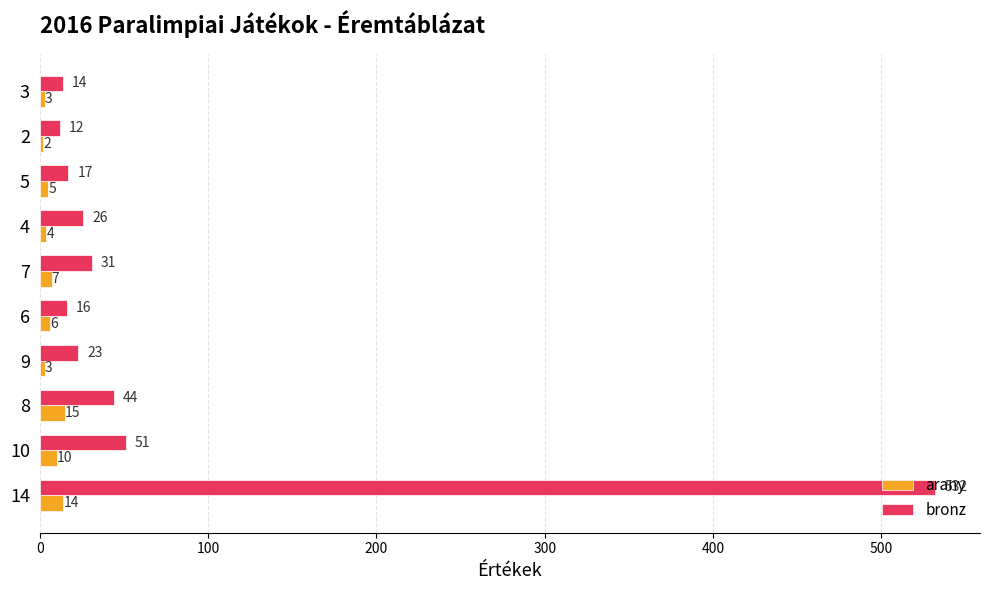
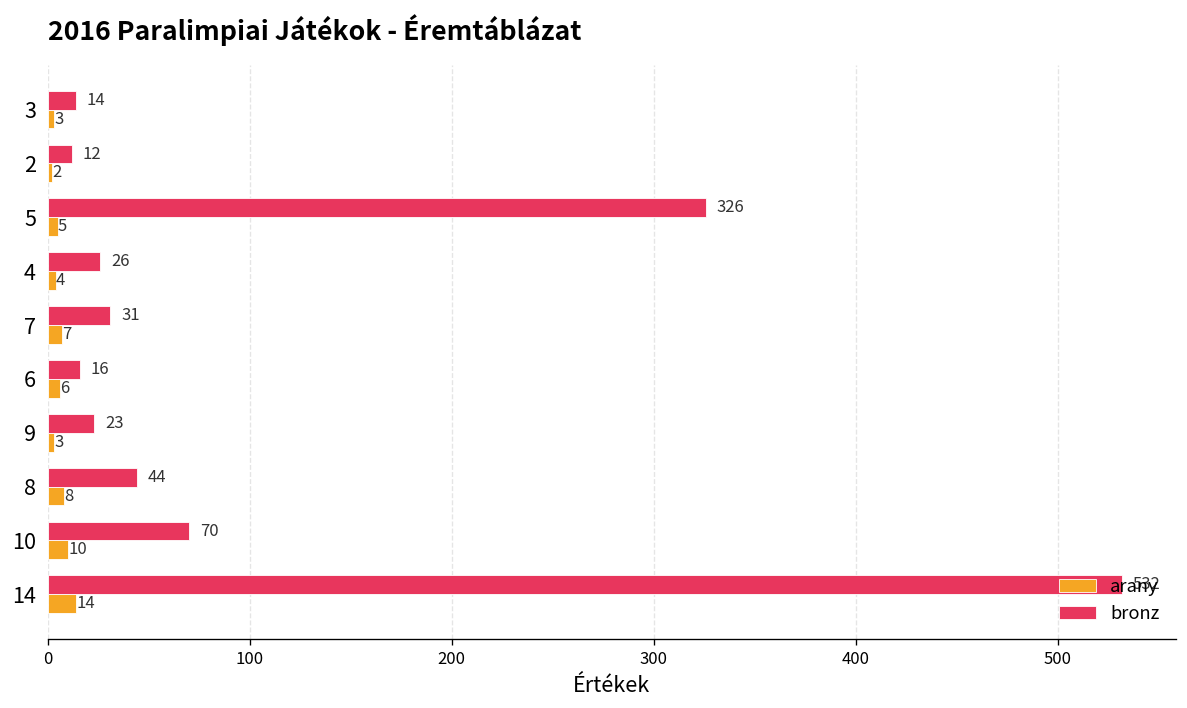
  {
    "arany": {
      "3": 3,
      "2": 2,
      "5": 5,
      "4": 4,
      "7": 7,
      "6": 6,
      "9": 3,
-     "8": 15,
+     "8": 8,
      "10": 10,
      "14": 14
    },
    "bronz": {
      "3": 14,
      "2": 12,
-     "5": 17,
+     "5": 326,
      "4": 26,
      "7": 31,
      "6": 16,
      "9": 23,
      "8": 44,
-     "10": 51,
+     "10": 70,
      "14": 532
    }
  }
